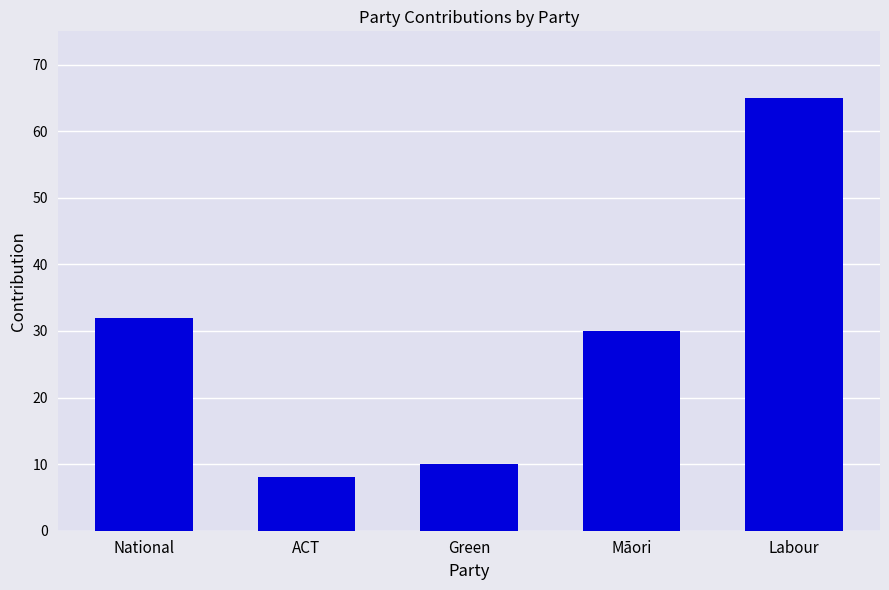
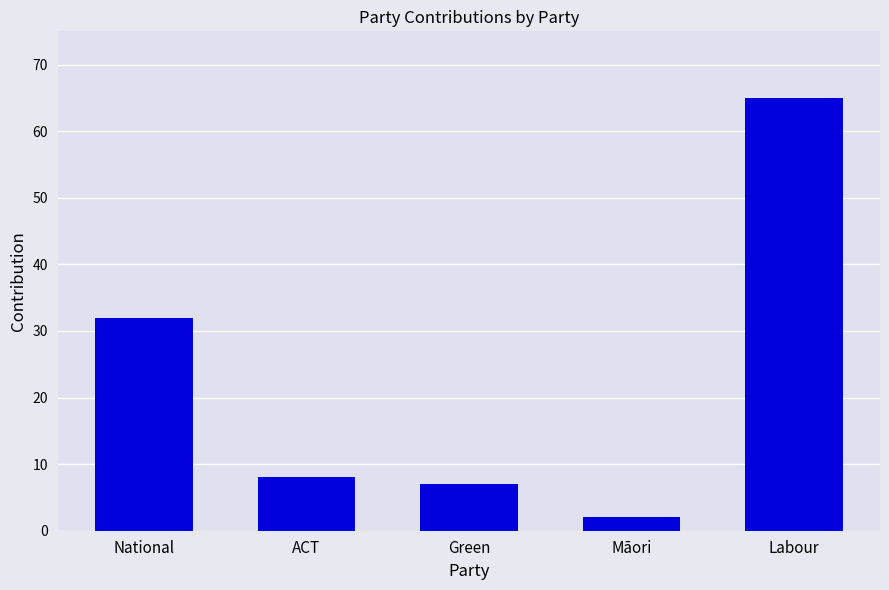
  {
    "National": 32,
    "ACT": 8,
-   "Green": 10,
-   "Māori": 30,
+   "Green": 7,
+   "Māori": 2,
    "Labour": 65
  }
